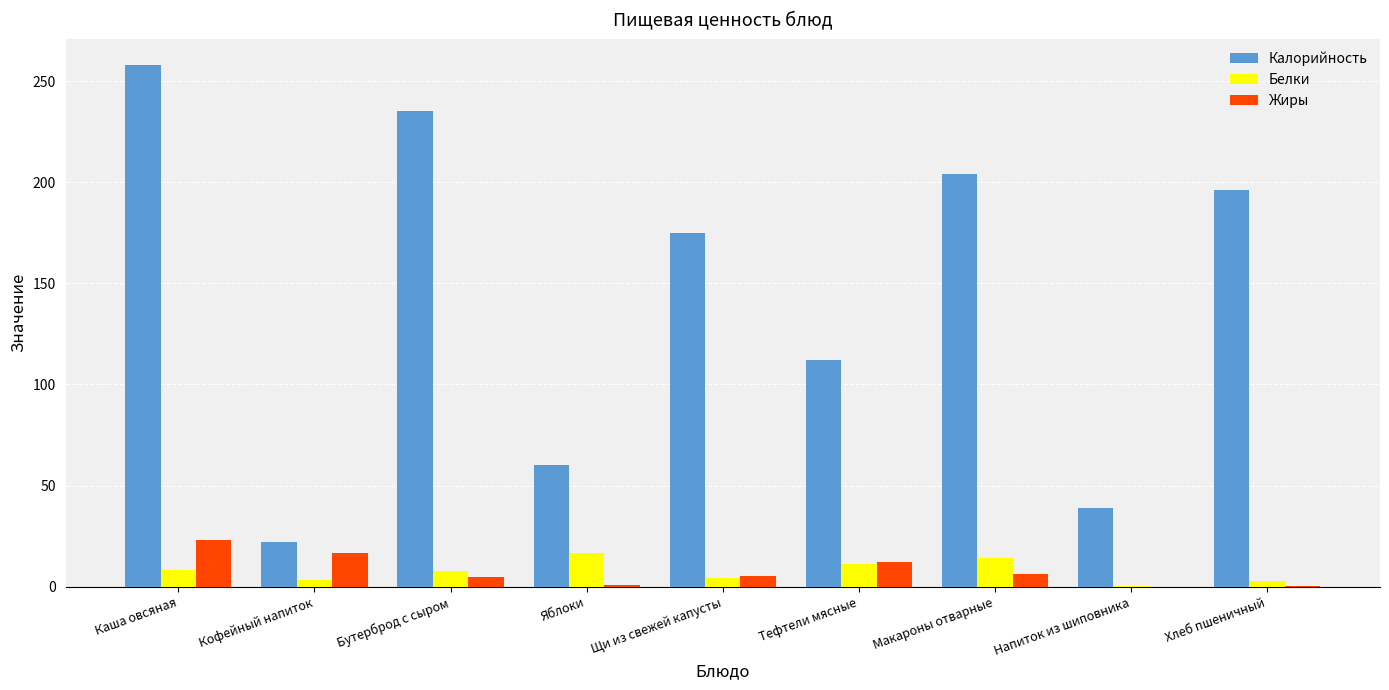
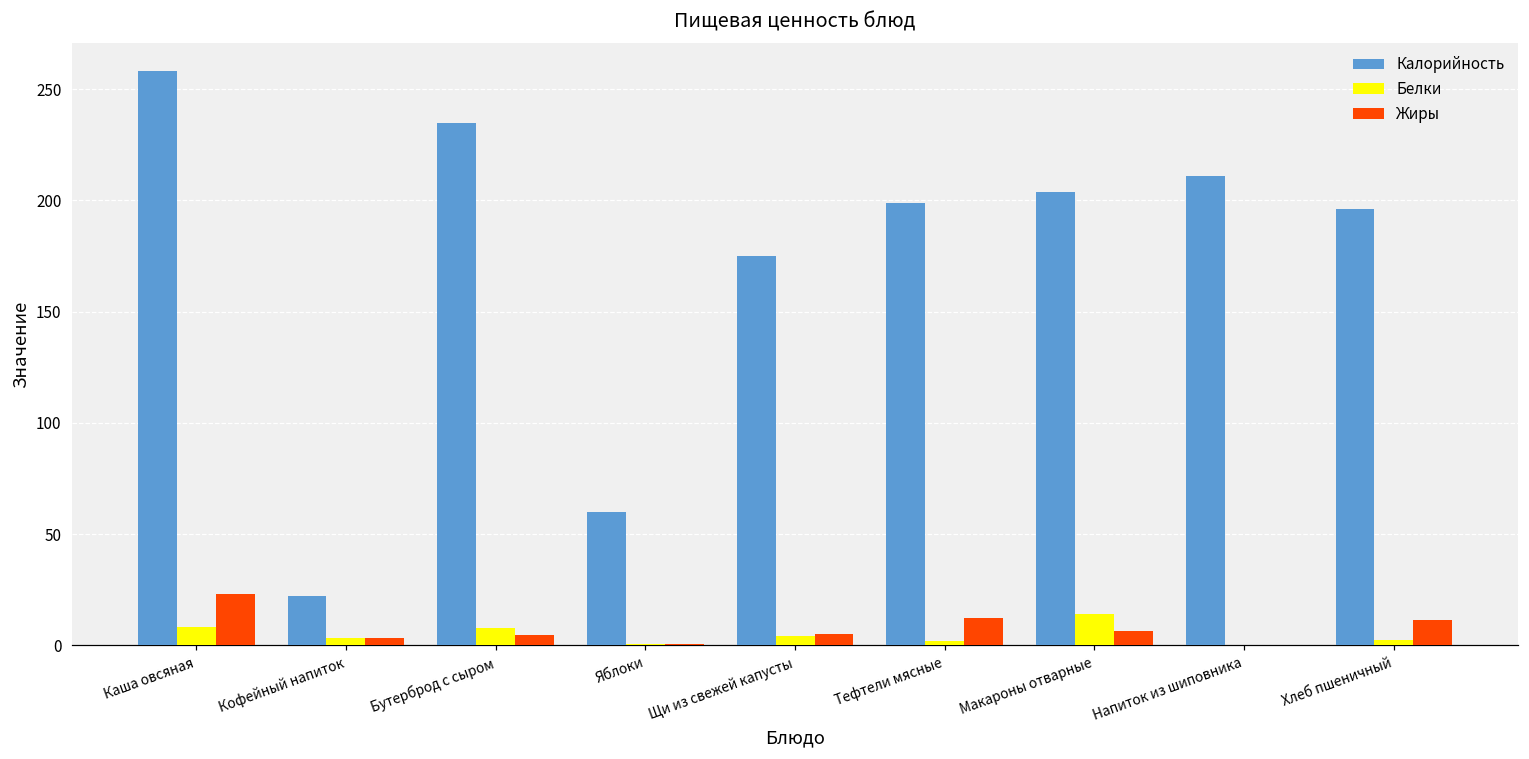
  {
    "Калорийность": {
      "Каша овсяная": 258,
      "Кофейный напиток": 22,
      "Бутерброд с сыром": 235,
      "Яблоки": 60,
      "Щи из свежей капусты": 175,
-     "Тефтели мясные": 112,
+     "Тефтели мясные": 199,
      "Макароны отварные": 204,
-     "Напиток из шиповника": 39,
+     "Напиток из шиповника": 211,
      "Хлеб пшеничный": 196
    },
    "Белки": {
      "Каша овсяная": 8,
      "Кофейный напиток": 3,
      "Бутерброд с сыром": 8,
-     "Яблоки": 17,
+     "Яблоки": 1,
      "Щи из свежей капусты": 4,
-     "Тефтели мясные": 11,
+     "Тефтели мясные": 2,
      "Макароны отварные": 14,
      "Хлеб пшеничный": 3
    },
    "Жиры": {
      "Каша овсяная": 23,
-     "Кофейный напиток": 17,
+     "Кофейный напиток": 3,
      "Бутерброд с сыром": 5,
      "Щи из свежей капусты": 5,
      "Тефтели мясные": 12,
      "Макароны отварные": 6,
      "Напиток из шиповника": 0,
-     "Хлеб пшеничный": 0
+     "Хлеб пшеничный": 12
    }
  }
